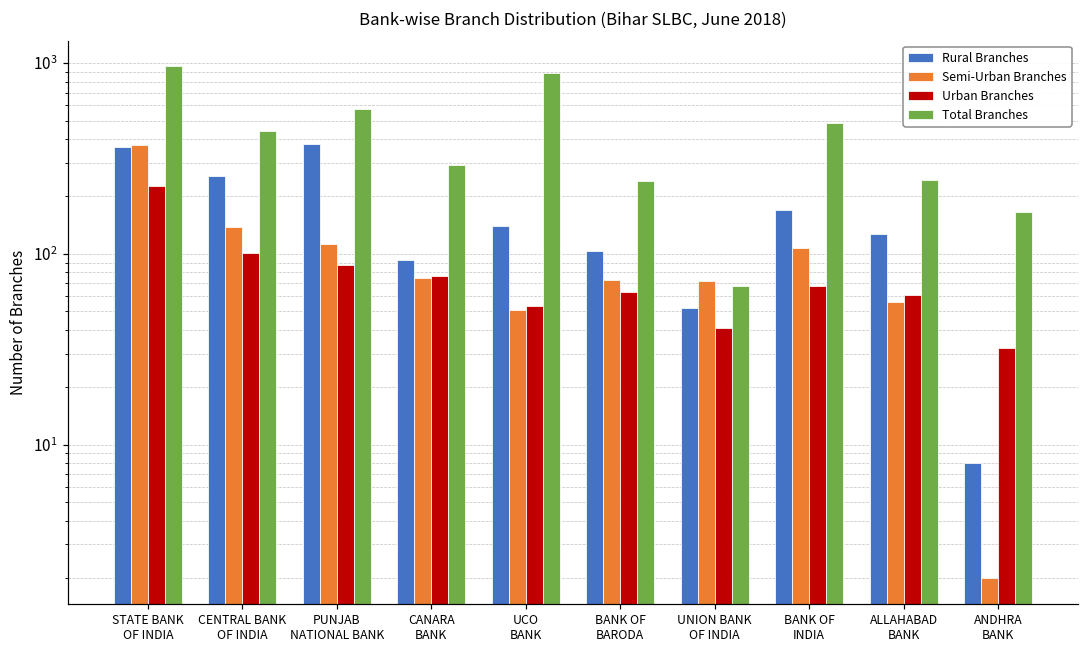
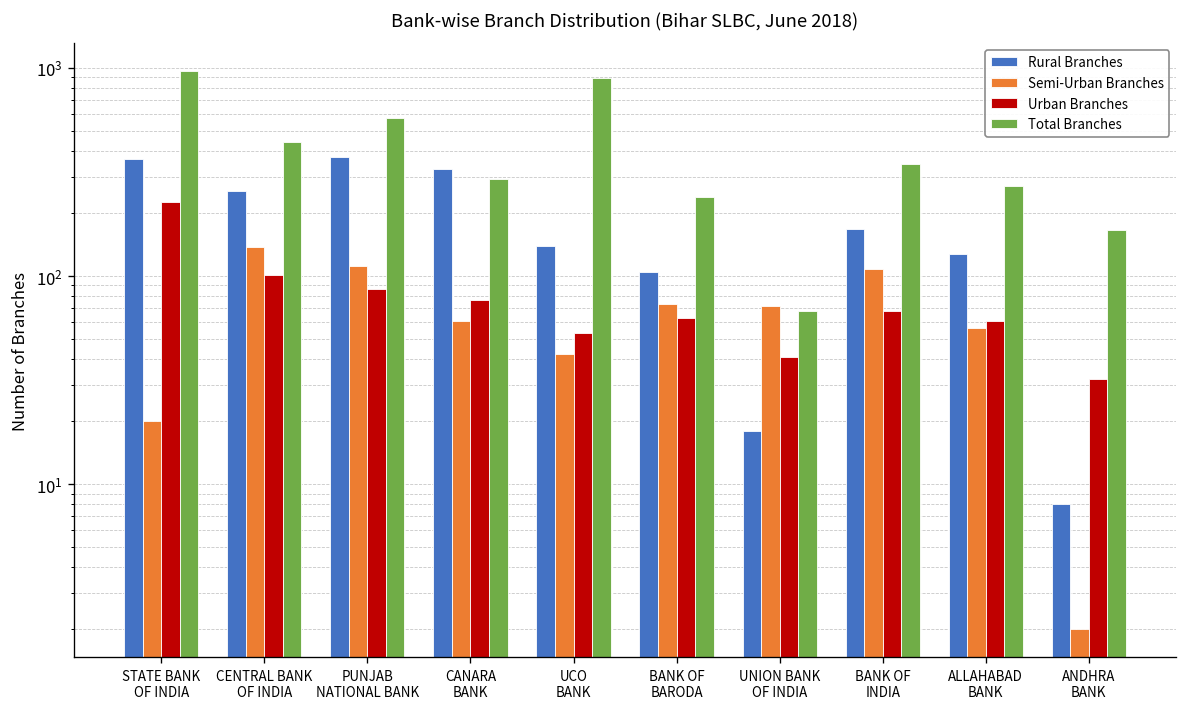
  {
    "Rural Branches": {
      "STATE BANK OF INDIA": 370,
      "CENTRAL BANK OF INDIA": 260,
      "PUNJAB NATIONAL BANK": 380,
-     "CANARA BANK": 90,
+     "CANARA BANK": 330,
      "UCO BANK": 140,
      "BANK OF BARODA": 100,
-     "UNION BANK OF INDIA": 52,
+     "UNION BANK OF INDIA": 18,
      "BANK OF INDIA": 170,
      "ALLAHABAD BANK": 130,
      "ANDHRA BANK": 8
    },
    "Semi-Urban Branches": {
-     "STATE BANK OF INDIA": 370,
+     "STATE BANK OF INDIA": 20,
      "CENTRAL BANK OF INDIA": 140,
      "PUNJAB NATIONAL BANK": 110,
-     "CANARA BANK": 75,
-     "UCO BANK": 51,
+     "CANARA BANK": 61,
+     "UCO BANK": 42,
      "BANK OF BARODA": 73,
      "UNION BANK OF INDIA": 72,
      "BANK OF INDIA": 110,
      "ALLAHABAD BANK": 56,
      "ANDHRA BANK": 2
    },
    "Urban Branches": {
      "STATE BANK OF INDIA": 230,
      "CENTRAL BANK OF INDIA": 100,
      "PUNJAB NATIONAL BANK": 90,
      "CANARA BANK": 80,
      "UCO BANK": 53,
      "BANK OF BARODA": 63,
      "UNION BANK OF INDIA": 41,
      "BANK OF INDIA": 68,
      "ALLAHABAD BANK": 61,
      "ANDHRA BANK": 32
    },
    "Total Branches": {
      "STATE BANK OF INDIA": 1000,
      "CENTRAL BANK OF INDIA": 440,
      "PUNJAB NATIONAL BANK": 570,
      "CANARA BANK": 290,
      "UCO BANK": 900,
      "BANK OF BARODA": 240,
      "UNION BANK OF INDIA": 68,
-     "BANK OF INDIA": 480,
-     "ALLAHABAD BANK": 240,
+     "BANK OF INDIA": 350,
+     "ALLAHABAD BANK": 270,
      "ANDHRA BANK": 170
    }
  }
